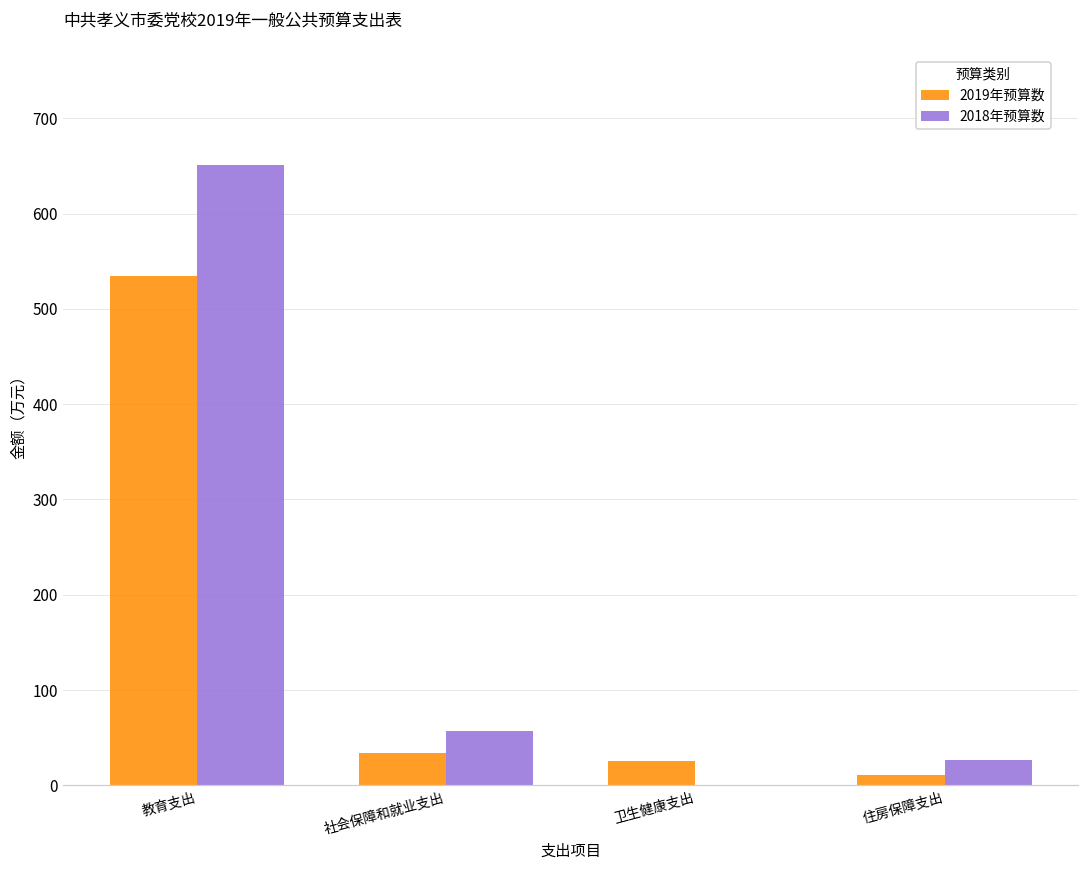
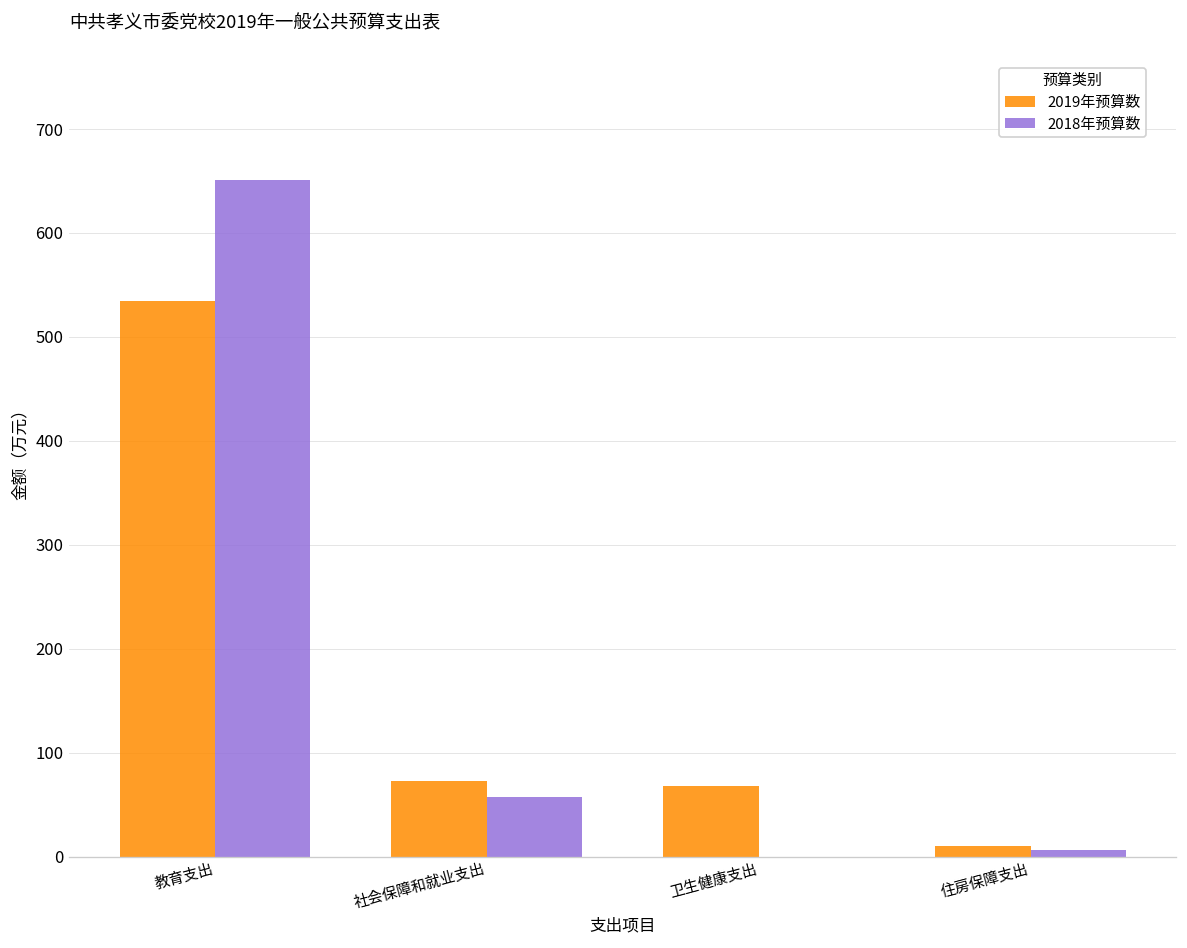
  {
    "2019年预算数": {
      "教育支出": 530,
-     "社会保障和就业支出": 30,
-     "卫生健康支出": 30,
+     "社会保障和就业支出": 70,
+     "卫生健康支出": 70,
      "住房保障支出": 10
    },
    "2018年预算数": {
      "教育支出": 650,
      "社会保障和就业支出": 60,
      "卫生健康支出": 0,
-     "住房保障支出": 30
+     "住房保障支出": 10
    }
  }
